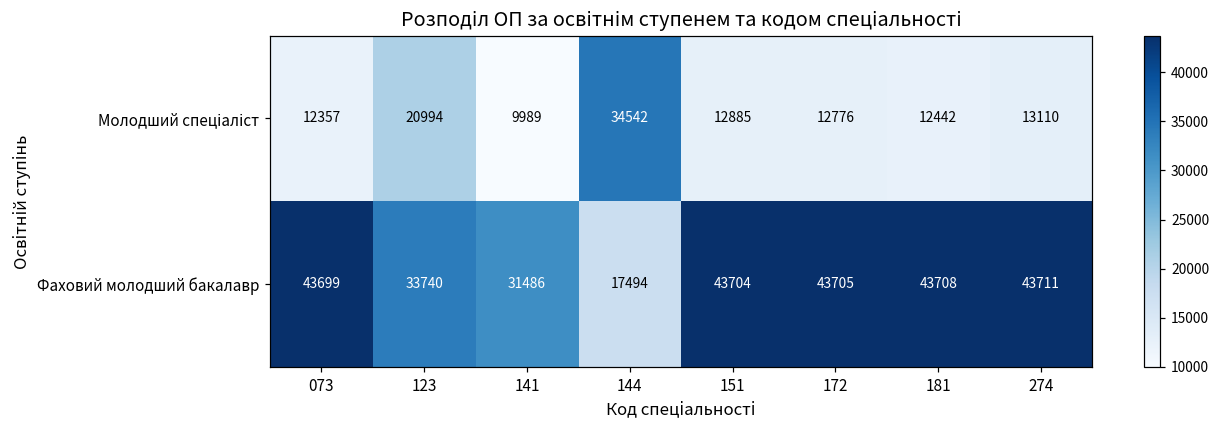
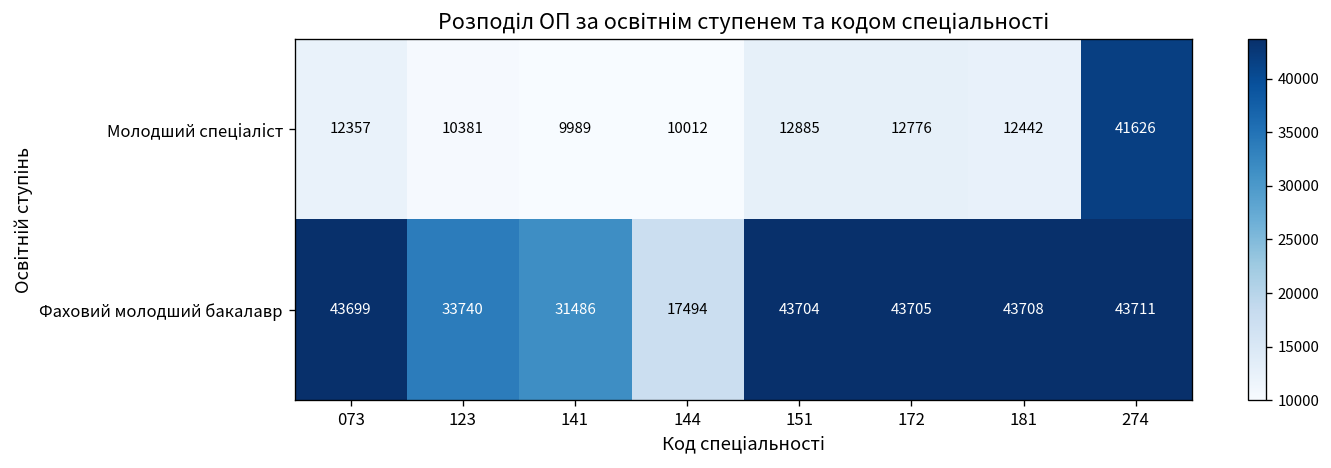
  {
    "Молодший спеціаліст": {
      "073": 12357,
-     "123": 20994,
+     "123": 10381,
      "141": 9989,
-     "144": 34542,
+     "144": 10012,
      "151": 12885,
      "172": 12776,
      "181": 12442,
-     "274": 13110
+     "274": 41626
    },
    "Фаховий молодший бакалавр": {
      "073": 43699,
      "123": 33740,
      "141": 31486,
      "144": 17494,
      "151": 43704,
      "172": 43705,
      "181": 43708,
      "274": 43711
    }
  }
